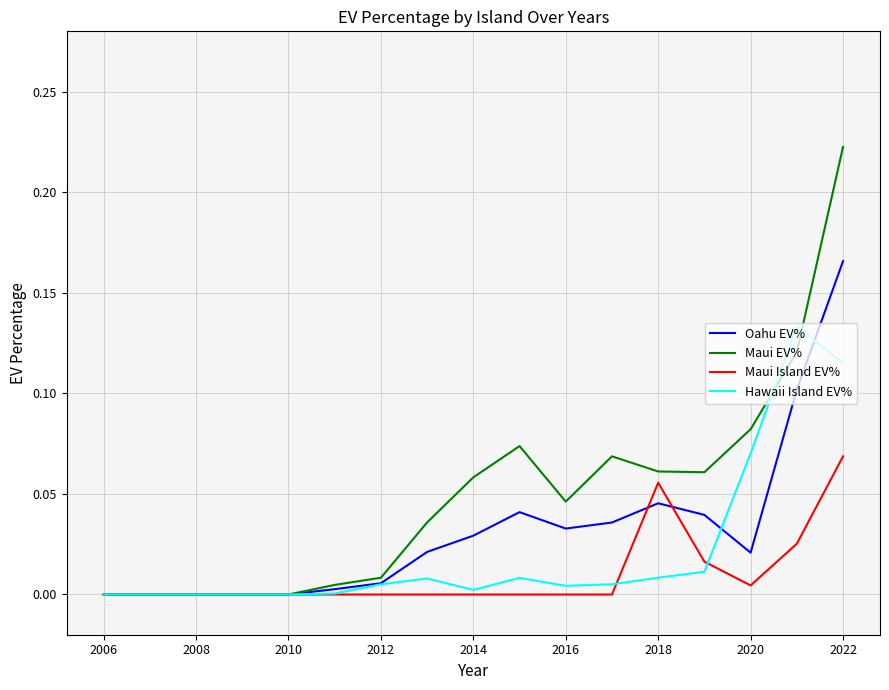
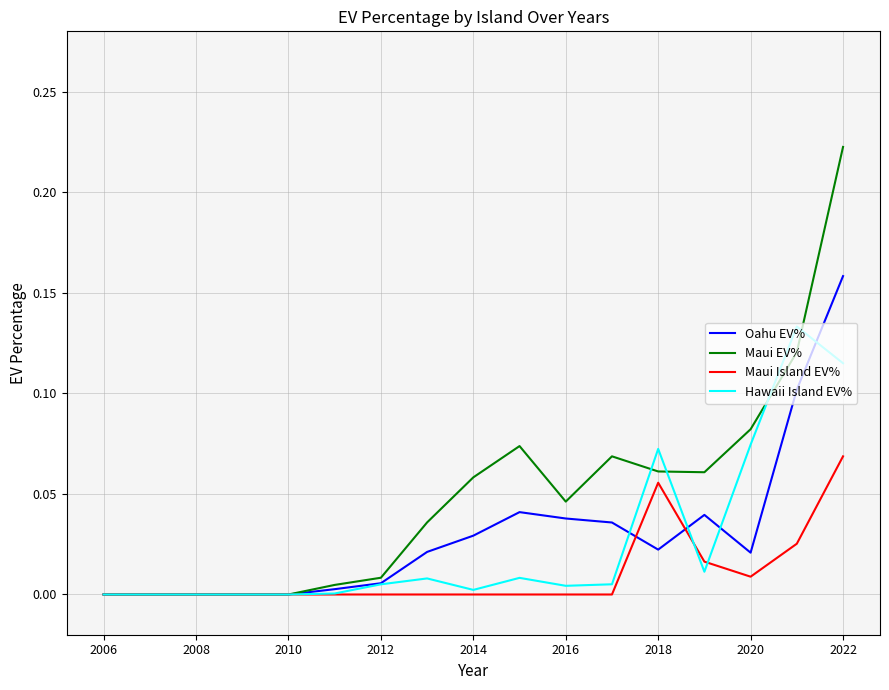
  {
    "Oahu EV%": {
      "2014": 0.029,
-     "2016": 0.033,
-     "2018": 0.045,
+     "2016": 0.038,
+     "2018": 0.022,
      "2020": 0.021,
-     "2022": 0.166
+     "2022": 0.158
    },
    "Maui EV%": {
      "2012": 0.008,
      "2014": 0.058,
      "2016": 0.046,
      "2018": 0.061,
      "2020": 0.082,
      "2022": 0.223
    },
    "Maui Island EV%": {
      "2012": 0.000,
      "2014": 0.000,
      "2016": 0.000,
      "2018": 0.056,
-     "2020": 0.005,
+     "2020": 0.009,
      "2022": 0.069
    },
    "Hawaii Island EV%": {
      "2014": 0.002,
      "2016": 0.004,
-     "2018": 0.008,
-     "2020": 0.070
+     "2018": 0.072,
+     "2020": 0.075
    }
  }
